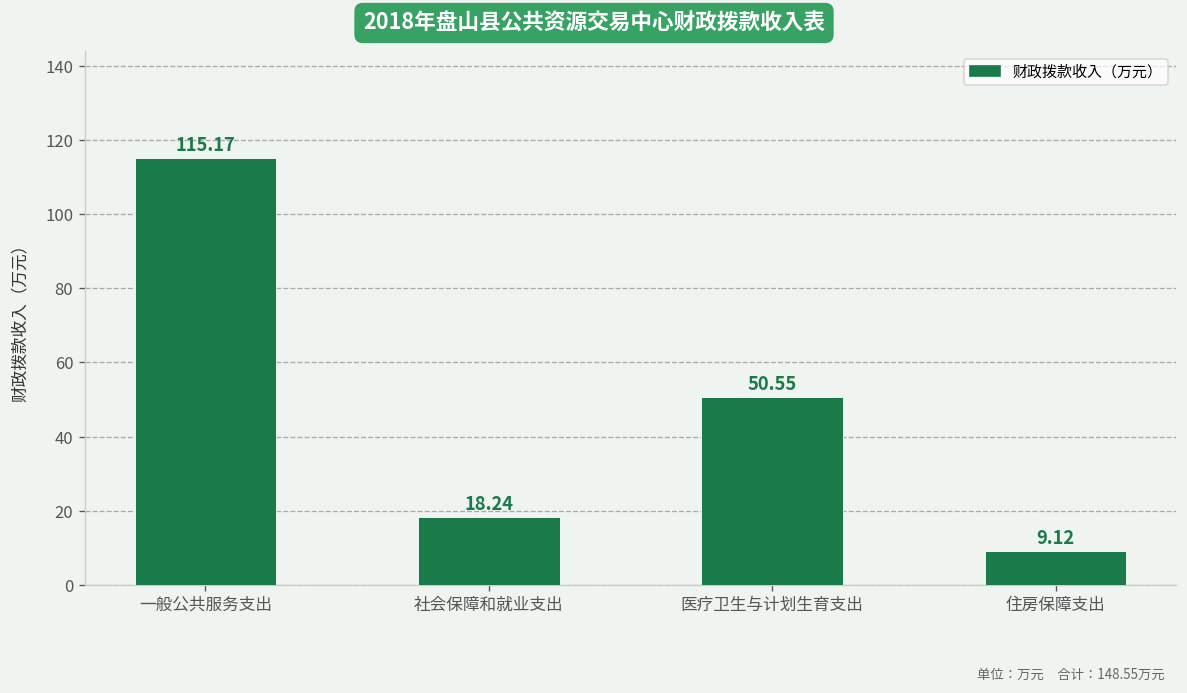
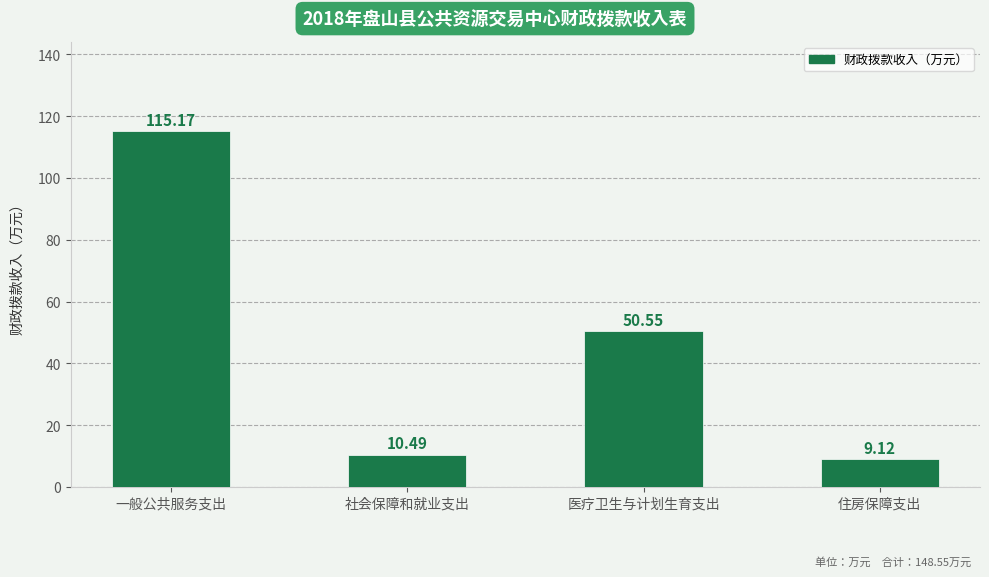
  {
    "一般公共服务支出": 115.17,
-   "社会保障和就业支出": 18.24,
+   "社会保障和就业支出": 10.49,
    "医疗卫生与计划生育支出": 50.55,
    "住房保障支出": 9.12
  }
